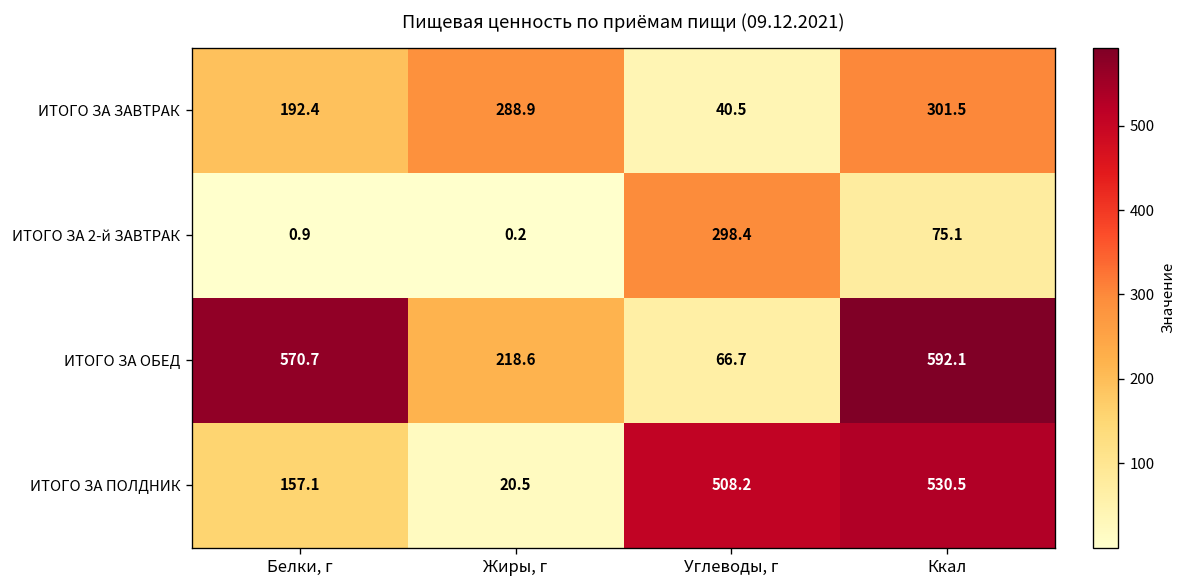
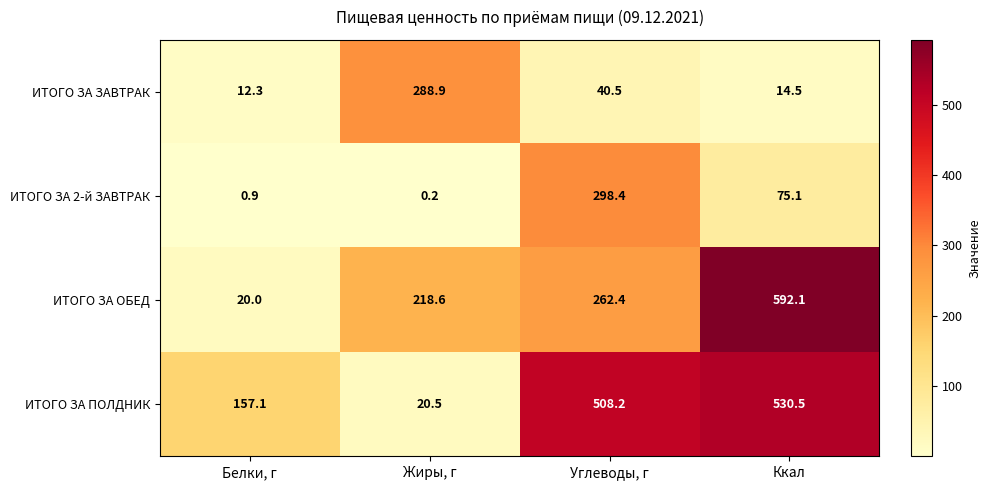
  {
    "ИТОГО ЗА ЗАВТРАК": {
-     "Белки, г": 192.4,
+     "Белки, г": 12.3,
      "Жиры, г": 288.9,
      "Углеводы, г": 40.5,
-     "Ккал": 301.5
+     "Ккал": 14.5
    },
    "ИТОГО ЗА 2-й ЗАВТРАК": {
      "Белки, г": 0.9,
      "Жиры, г": 0.2,
      "Углеводы, г": 298.4,
      "Ккал": 75.1
    },
    "ИТОГО ЗА ОБЕД": {
-     "Белки, г": 570.7,
+     "Белки, г": 20.0,
      "Жиры, г": 218.6,
-     "Углеводы, г": 66.7,
+     "Углеводы, г": 262.4,
      "Ккал": 592.1
    },
    "ИТОГО ЗА ПОЛДНИК": {
      "Белки, г": 157.1,
      "Жиры, г": 20.5,
      "Углеводы, г": 508.2,
      "Ккал": 530.5
    }
  }
